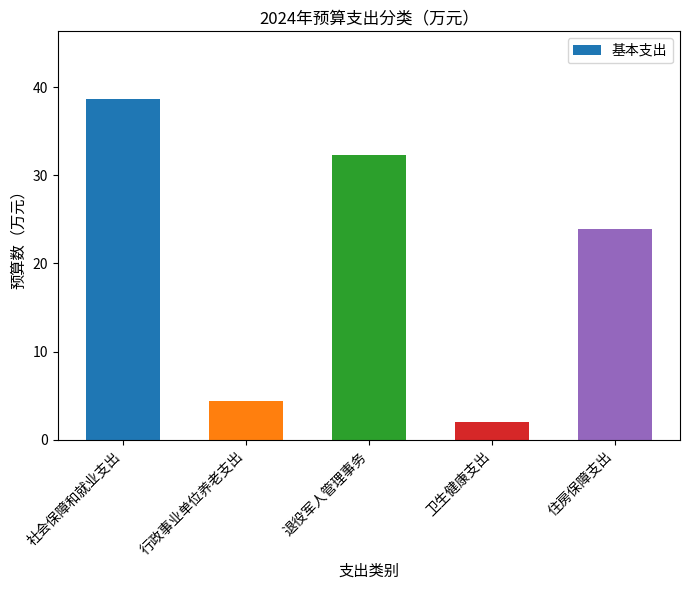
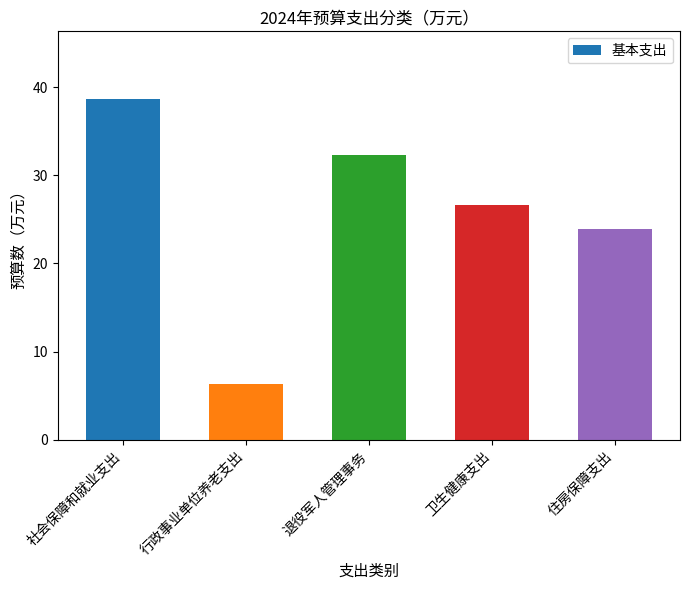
  {
    "社会保障和就业支出": 39,
-   "行政事业单位养老支出": 4,
+   "行政事业单位养老支出": 6,
    "退役军人管理事务": 32,
-   "卫生健康支出": 2,
+   "卫生健康支出": 27,
    "住房保障支出": 24
  }
